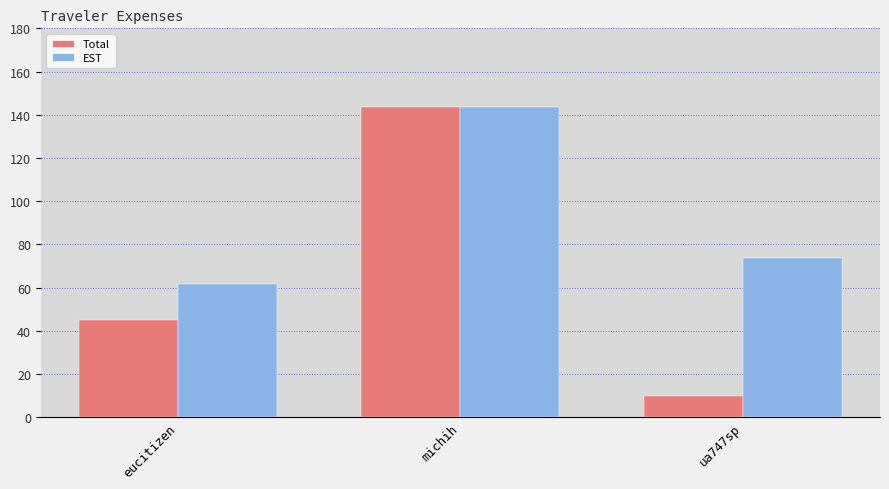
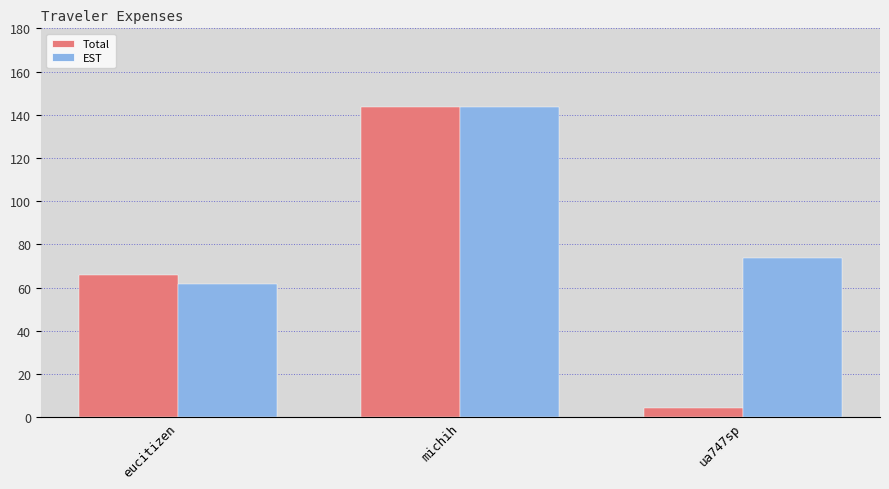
  {
    "Total": {
-     "eucitizen": 45,
+     "eucitizen": 66,
      "michih": 143,
-     "ua747sp": 10
+     "ua747sp": 4
    },
    "EST": {
      "eucitizen": 62,
      "michih": 143,
      "ua747sp": 74
    }
  }
